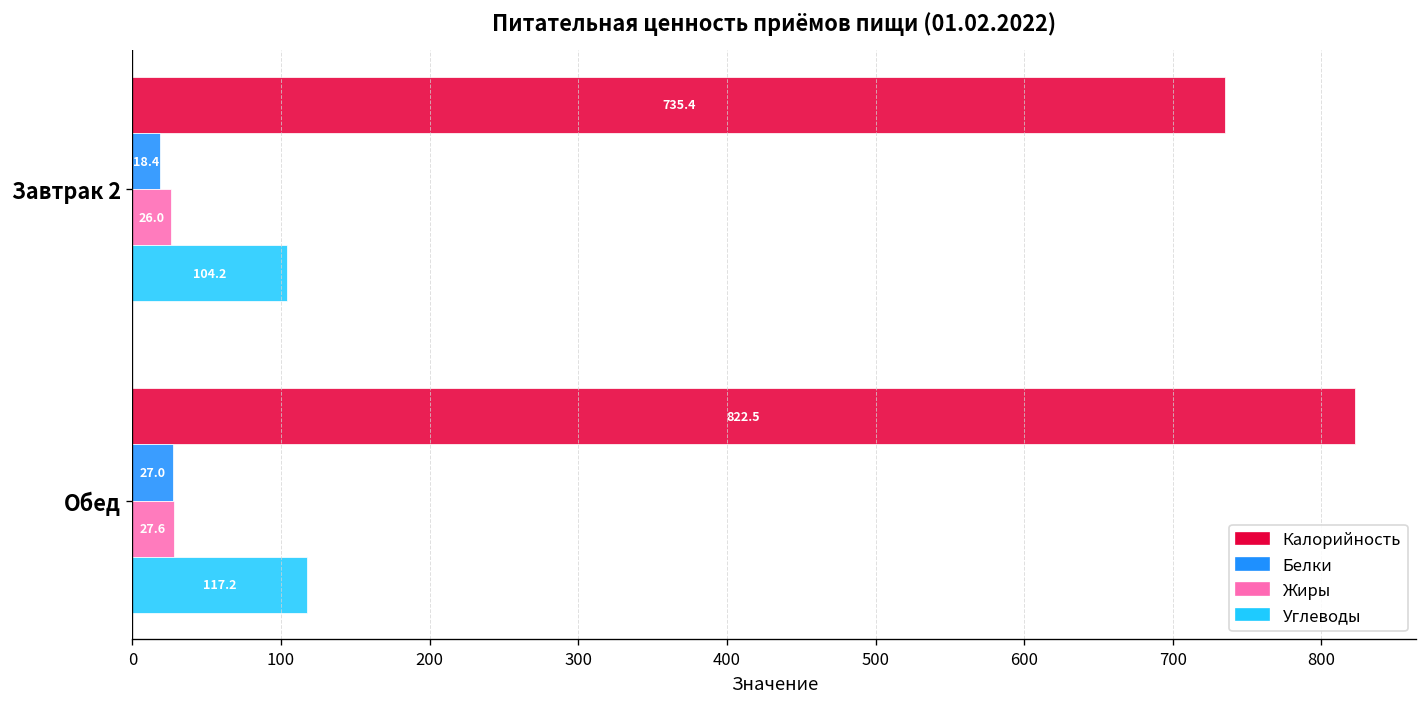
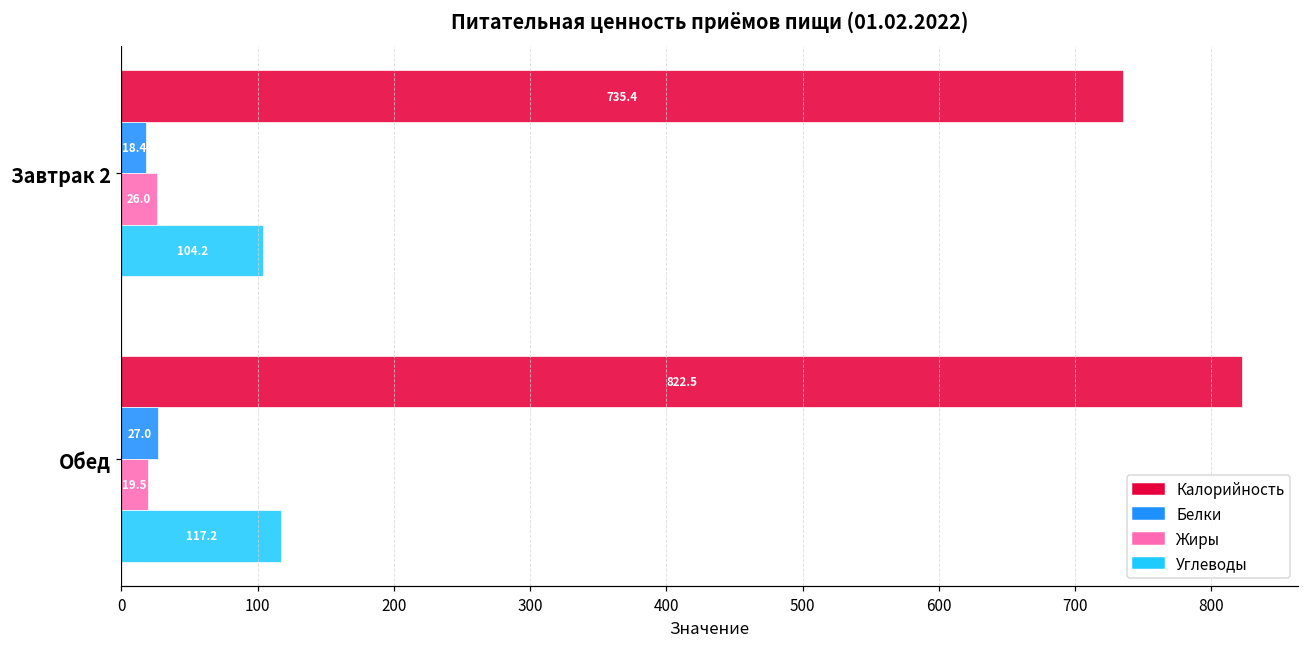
  {
    "Калорийность": {
      "Завтрак 2": 735.4,
      "Обед": 822.5
    },
    "Жиры": {
      "Завтрак 2": 26.0,
-     "Обед": 27.6
+     "Обед": 19.5
    }
  }
